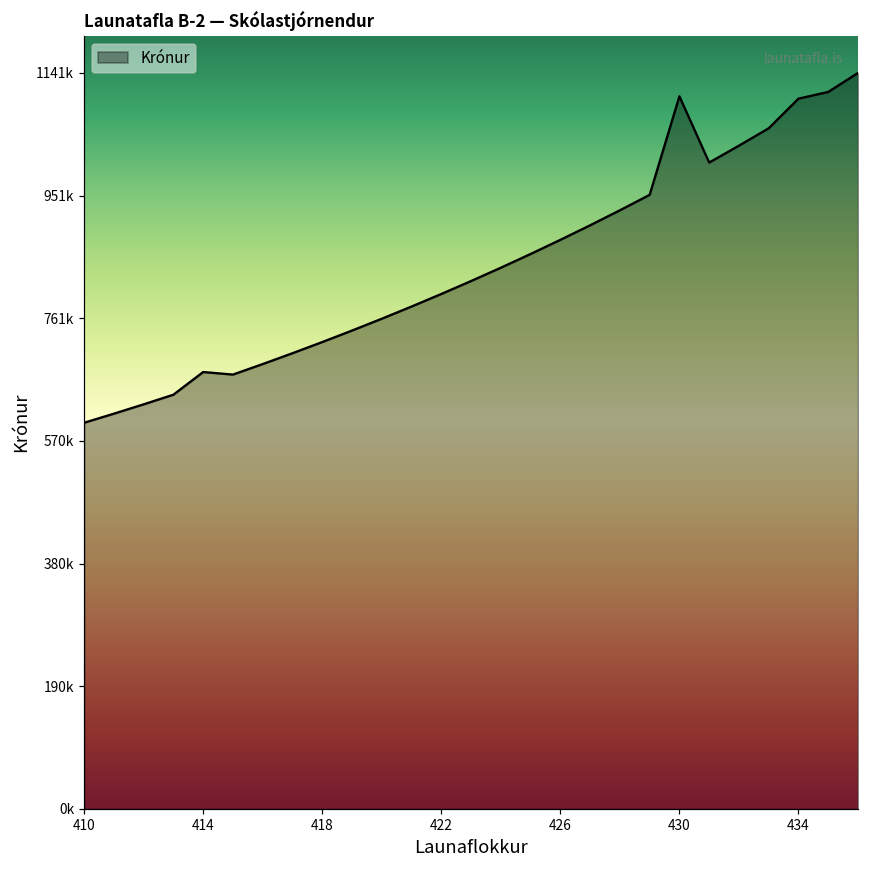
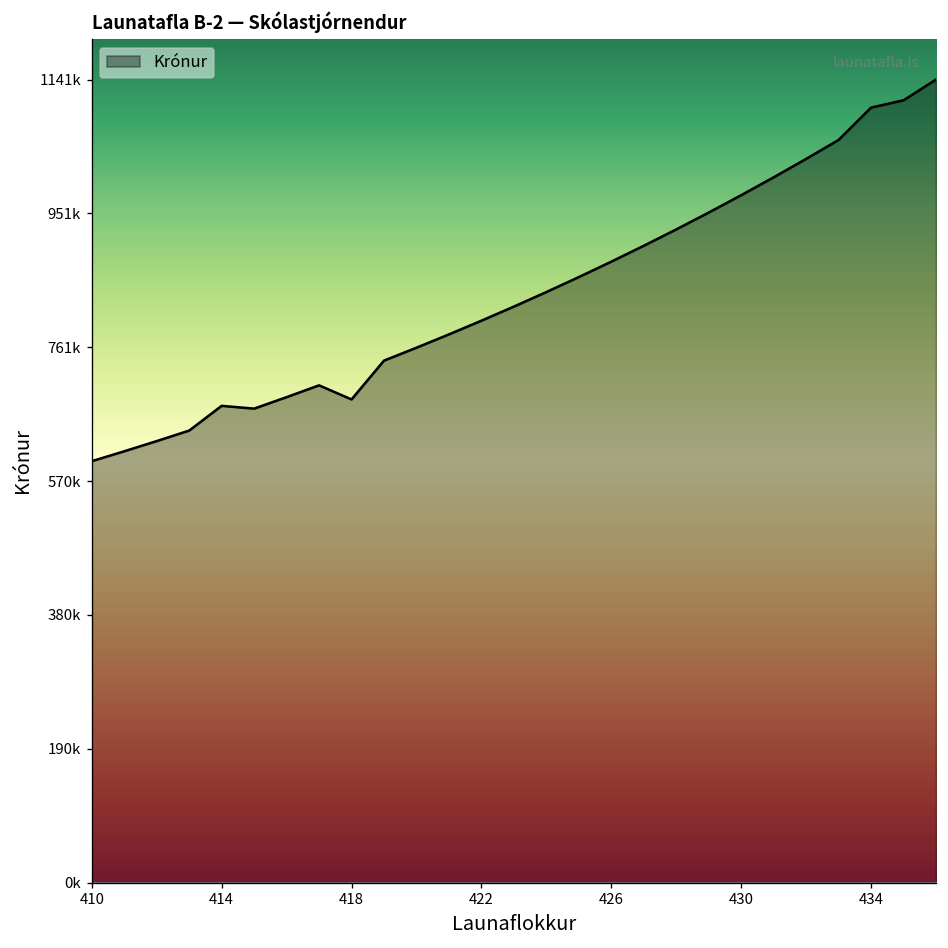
  {
    "410": 600000,
    "414": 680000,
-   "418": 720000,
+   "418": 690000,
    "422": 800000,
    "426": 880000,
-   "430": 1110000,
+   "430": 980000,
    "434": 1100000
  }
